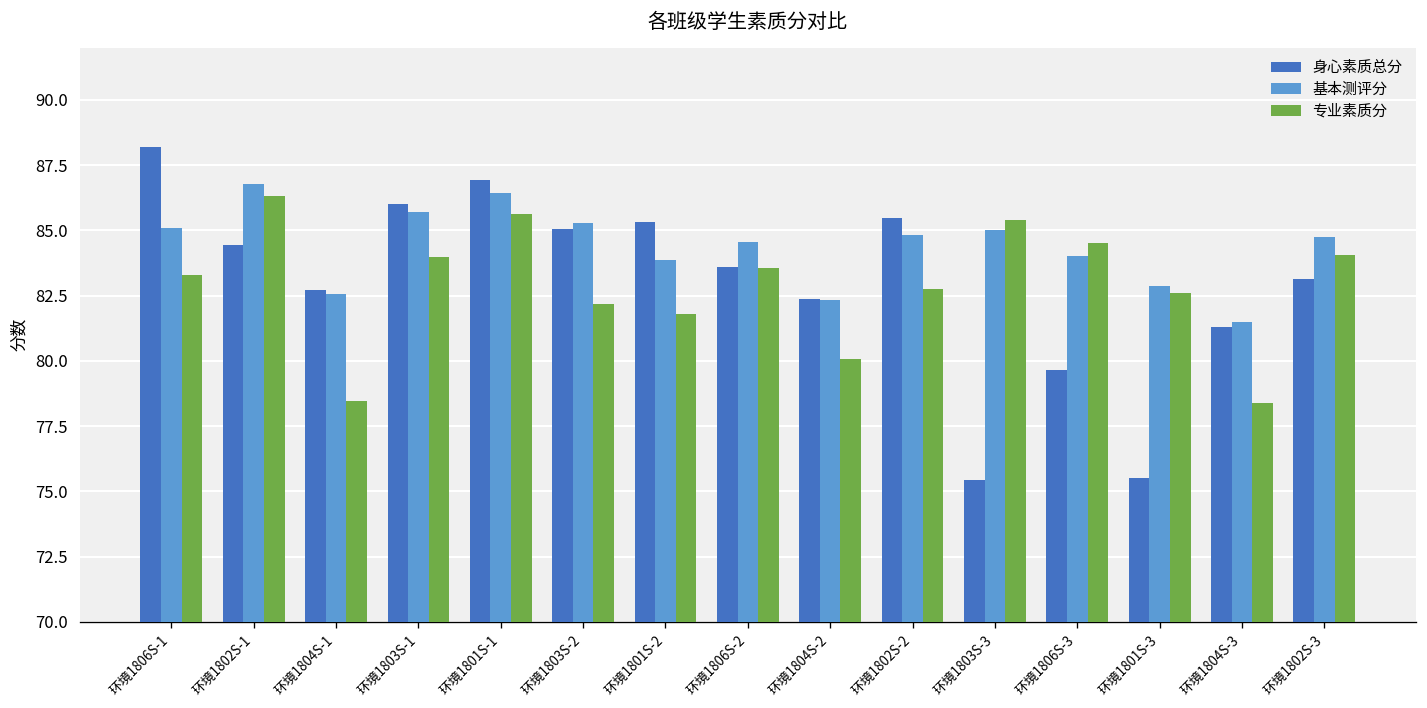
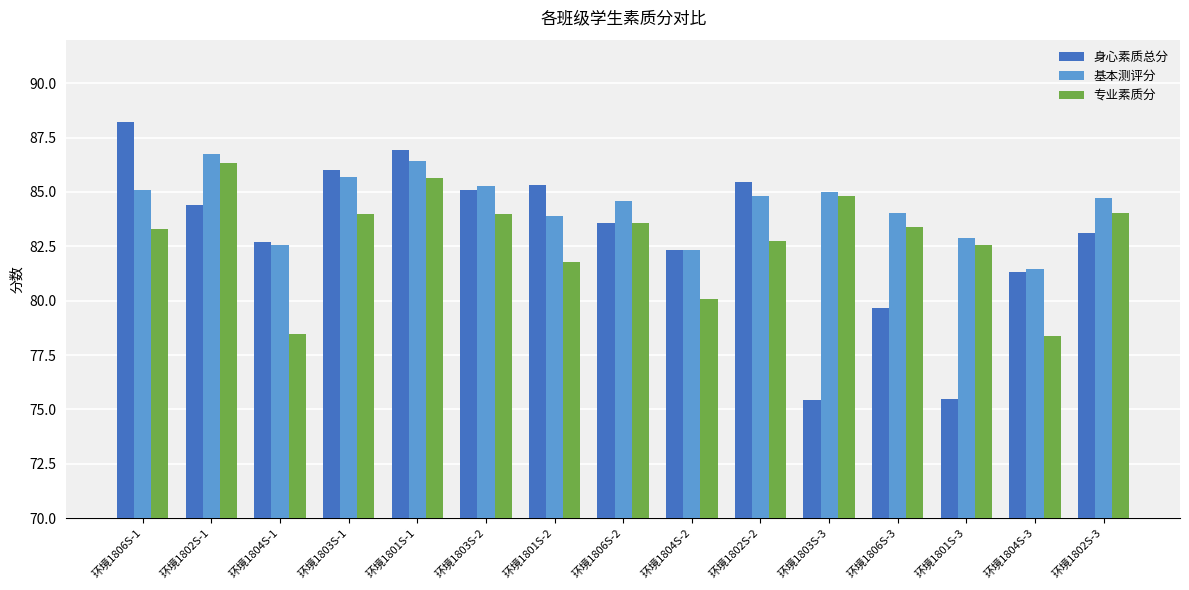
  {
    "专业素质分": {
      "环境1806S-1": 83.3,
      "环境1802S-1": 86.3,
      "环境1804S-1": 78.5,
      "环境1803S-1": 84.0,
      "环境1801S-1": 85.6,
-     "环境1803S-2": 82.2,
+     "环境1803S-2": 84.0,
      "环境1801S-2": 81.8,
      "环境1806S-2": 83.6,
      "环境1804S-2": 80.1,
      "环境1802S-2": 82.8,
-     "环境1803S-3": 85.4,
-     "环境1806S-3": 84.5,
+     "环境1803S-3": 84.8,
+     "环境1806S-3": 83.4,
      "环境1801S-3": 82.6,
      "环境1804S-3": 78.4,
      "环境1802S-3": 84.1
    }
  }
